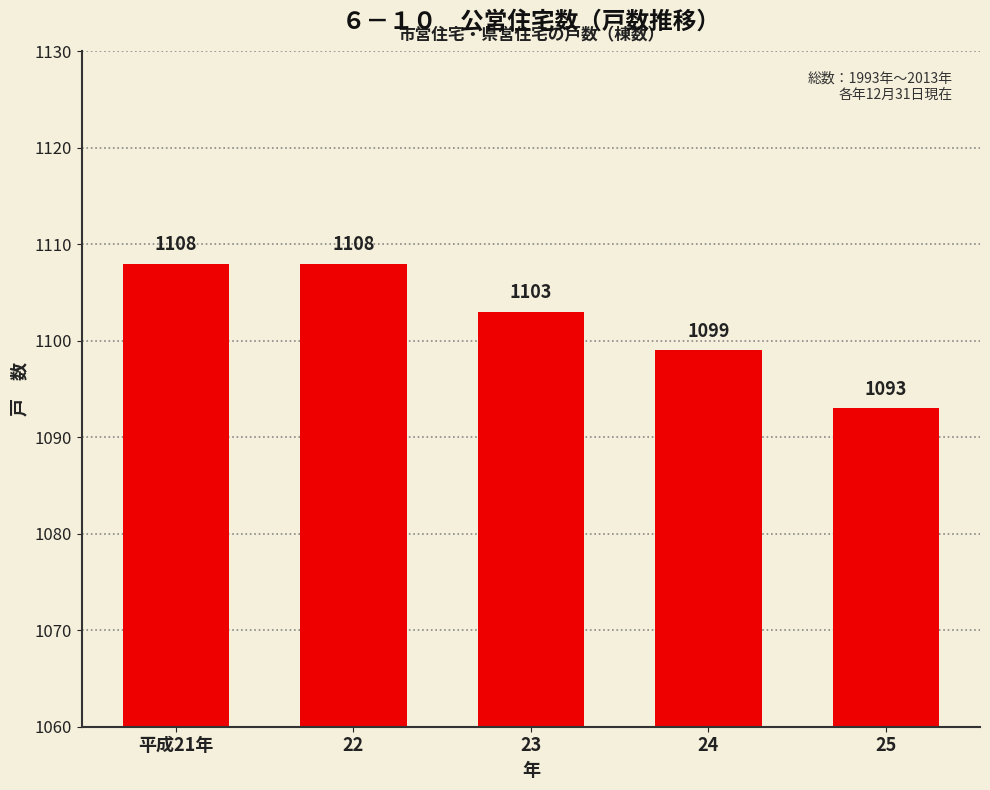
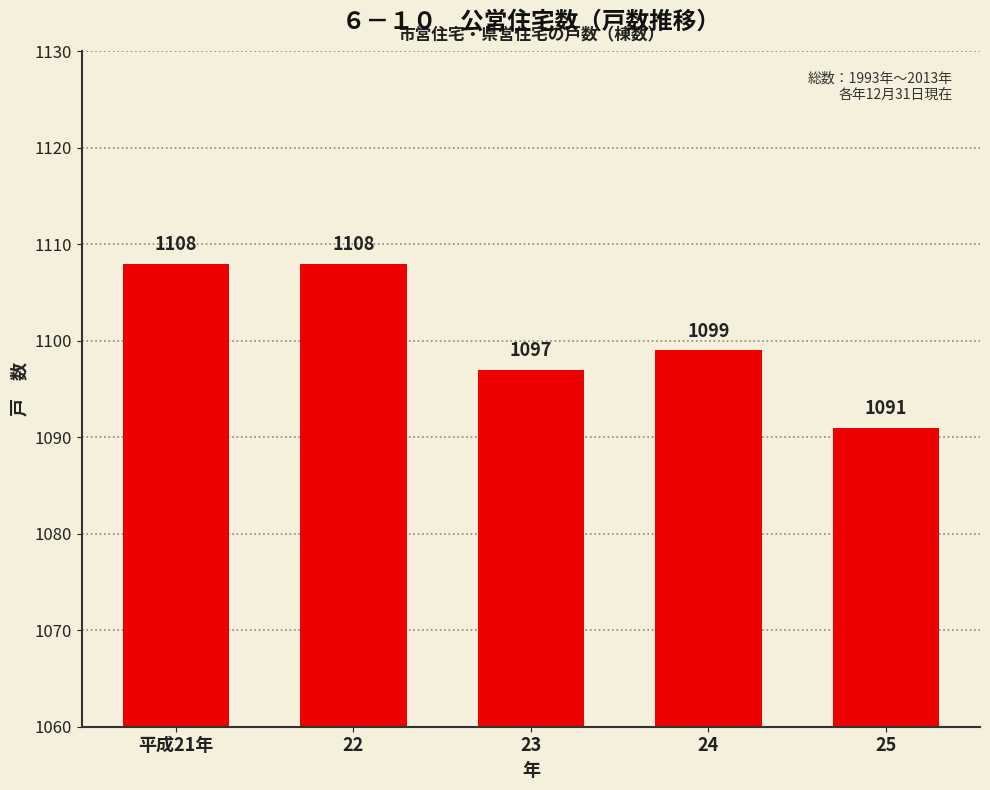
  {
    "平成21年": 1108,
    "22": 1108,
-   "23": 1103,
+   "23": 1097,
    "24": 1099,
-   "25": 1093
+   "25": 1091
  }
